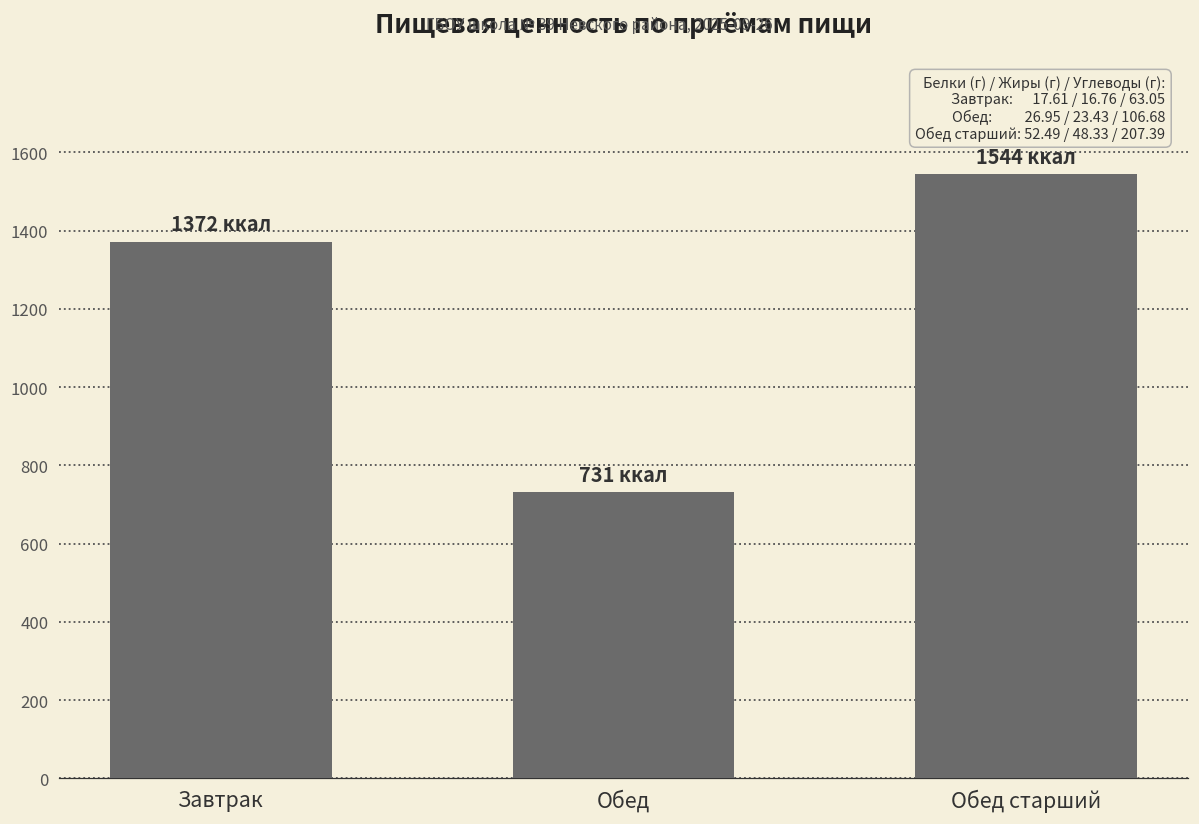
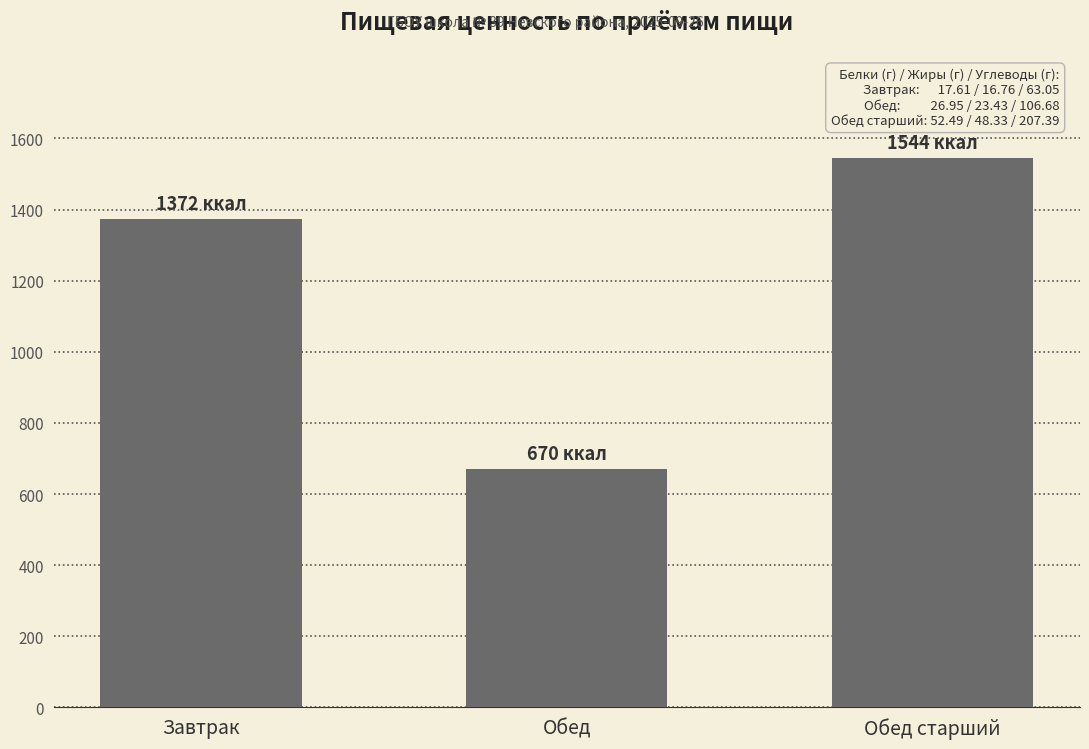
  {
    "Завтрак": 1372,
-   "Обед": 731,
+   "Обед": 670,
    "Обед старший": 1544
  }
